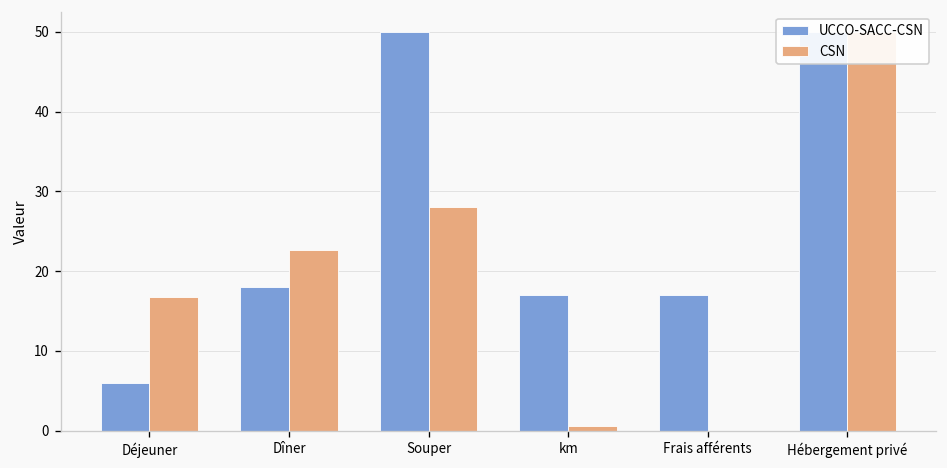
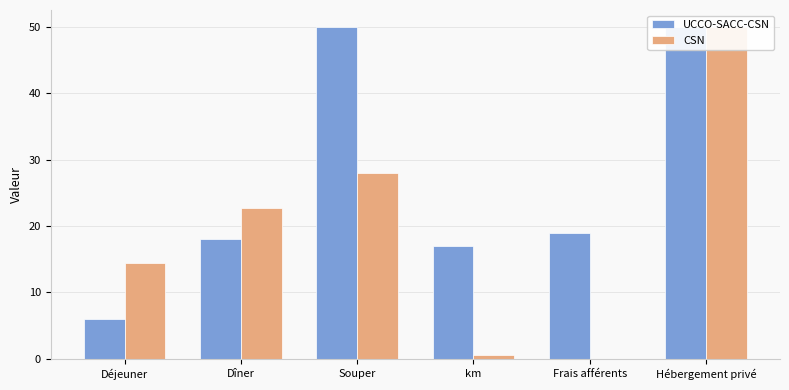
  {
    "UCCO-SACC-CSN": {
      "Déjeuner": 6,
      "Dîner": 18,
      "Souper": 50,
      "km": 17,
-     "Frais afférents": 17
+     "Frais afférents": 19
    },
    "CSN": {
-     "Déjeuner": 17,
+     "Déjeuner": 15,
      "Dîner": 23,
      "Souper": 28,
      "km": 1,
      "Frais afférents": 0
    }
  }
